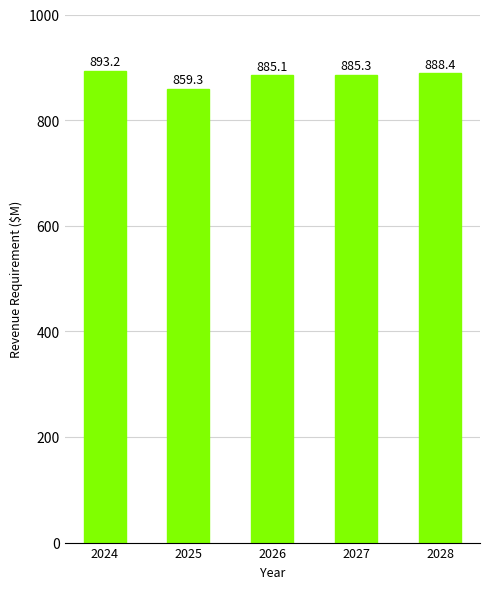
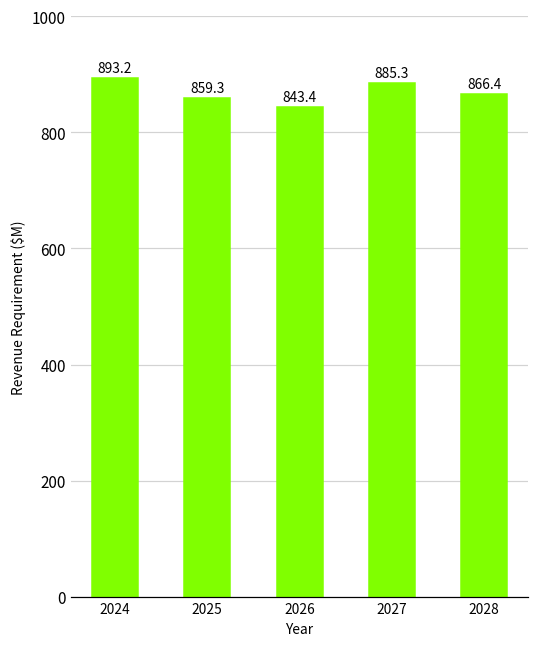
  {
    "2024": 893.2,
    "2025": 859.3,
-   "2026": 885.1,
+   "2026": 843.4,
    "2027": 885.3,
-   "2028": 888.4
+   "2028": 866.4
  }
